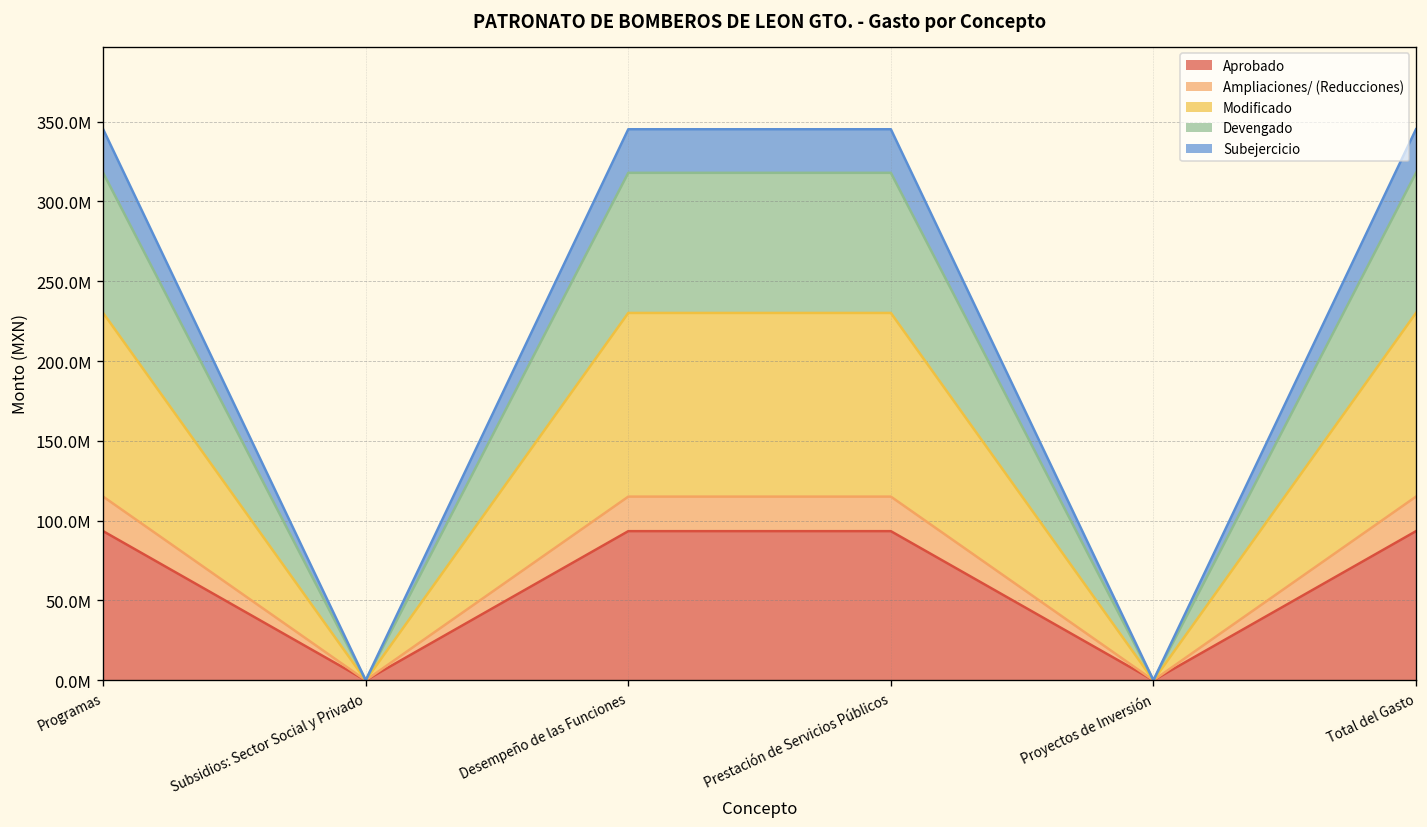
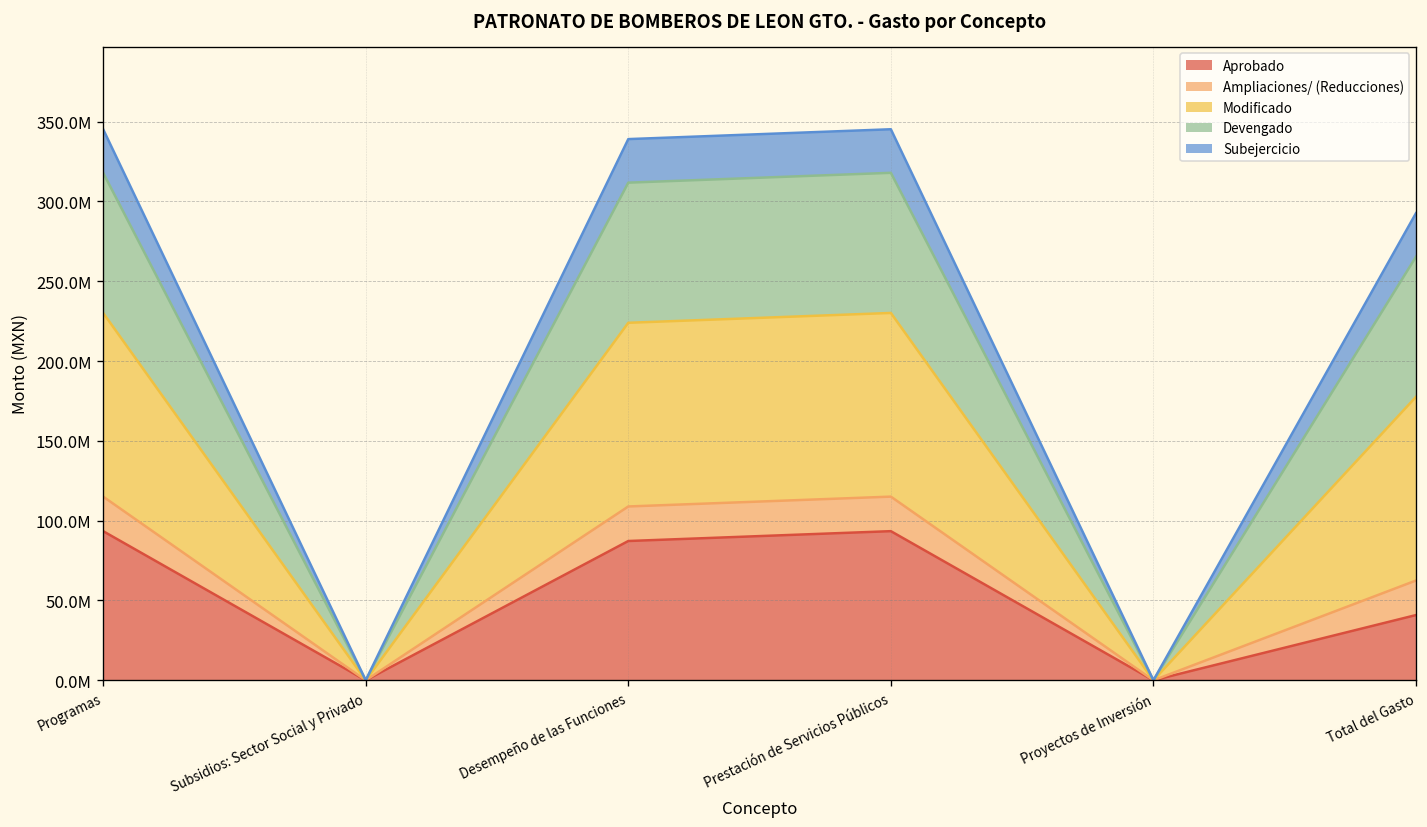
  {
    "Aprobado": {
      "Programas": 93000000,
-     "Desempeño de las Funciones": 93000000,
+     "Desempeño de las Funciones": 87000000,
      "Prestación de Servicios Públicos": 93000000,
-     "Total del Gasto": 93000000
+     "Total del Gasto": 41000000
    },
    "Devengado": {
      "Programas": 88000000,
      "Desempeño de las Funciones": 88000000,
      "Prestación de Servicios Públicos": 88000000,
      "Total del Gasto": 88000000
    },
    "Subejercicio": {
      "Programas": 27000000,
      "Desempeño de las Funciones": 27000000,
      "Prestación de Servicios Públicos": 27000000,
      "Total del Gasto": 27000000
    }
  }
